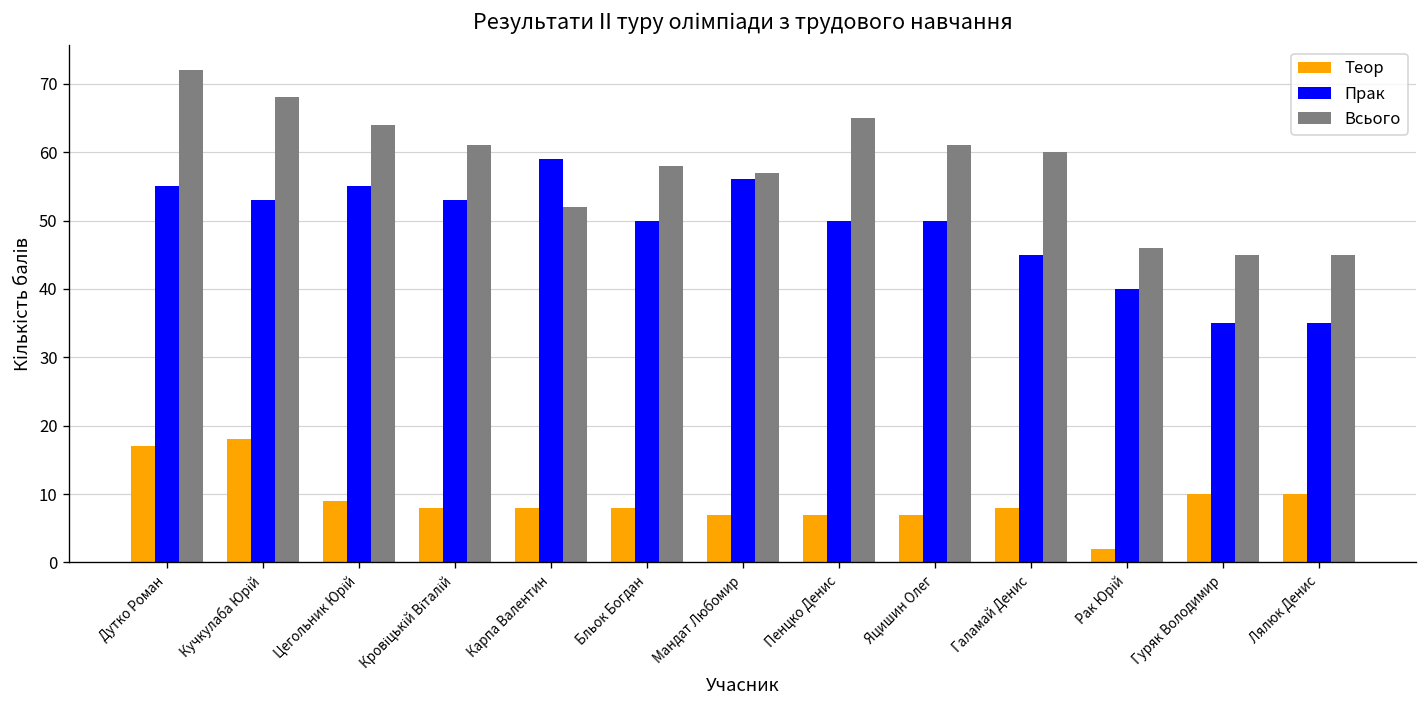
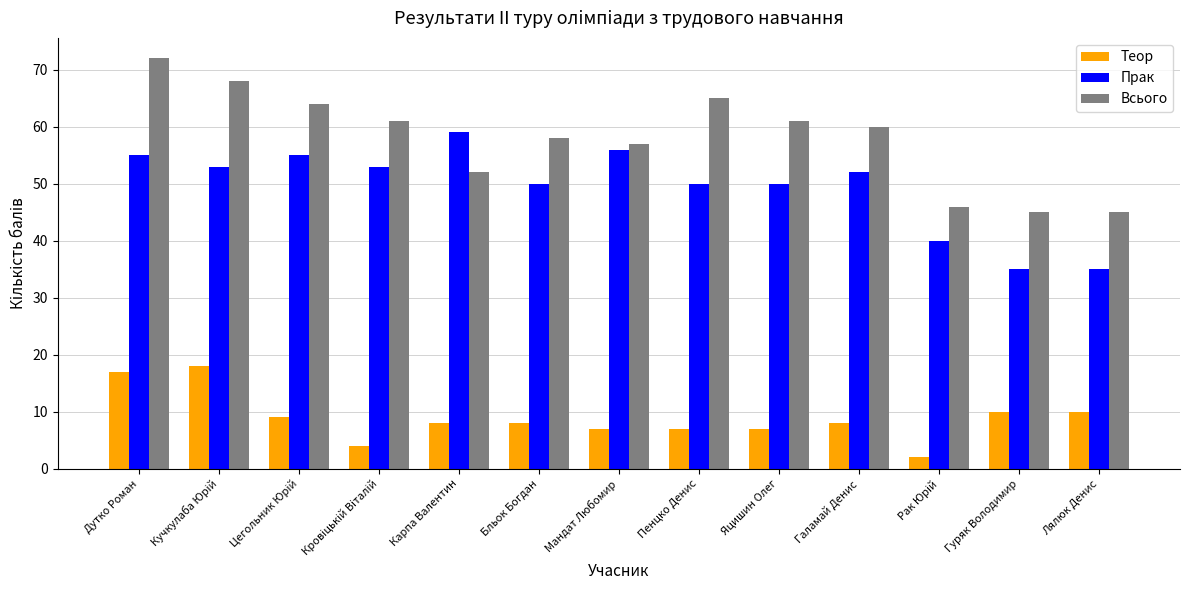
  {
    "Теор": {
      "Дутко Роман": 17,
      "Кучкулаба Юрій": 18,
      "Цегольник Юрій": 9,
-     "Кровіцькій Віталій": 8,
+     "Кровіцькій Віталій": 4,
      "Карпа Валентин": 8,
      "Бльок Богдан": 8,
      "Мандат Любомир": 7,
      "Пенцко Денис": 7,
      "Яцишин Олег": 7,
      "Галамай Денис": 8,
      "Рак Юрій": 2,
      "Гуряк Володимир": 10,
      "Лялюк Денис": 10
    },
    "Прак": {
      "Дутко Роман": 55,
      "Кучкулаба Юрій": 53,
      "Цегольник Юрій": 55,
      "Кровіцькій Віталій": 53,
      "Карпа Валентин": 59,
      "Бльок Богдан": 50,
      "Мандат Любомир": 56,
      "Пенцко Денис": 50,
      "Яцишин Олег": 50,
-     "Галамай Денис": 45,
+     "Галамай Денис": 52,
      "Рак Юрій": 40,
      "Гуряк Володимир": 35,
      "Лялюк Денис": 35
    },
    "Всього": {
      "Дутко Роман": 72,
      "Кучкулаба Юрій": 68,
      "Цегольник Юрій": 64,
      "Кровіцькій Віталій": 61,
      "Карпа Валентин": 52,
      "Бльок Богдан": 58,
      "Мандат Любомир": 57,
      "Пенцко Денис": 65,
      "Яцишин Олег": 61,
      "Галамай Денис": 60,
      "Рак Юрій": 46,
      "Гуряк Володимир": 45,
      "Лялюк Денис": 45
    }
  }
